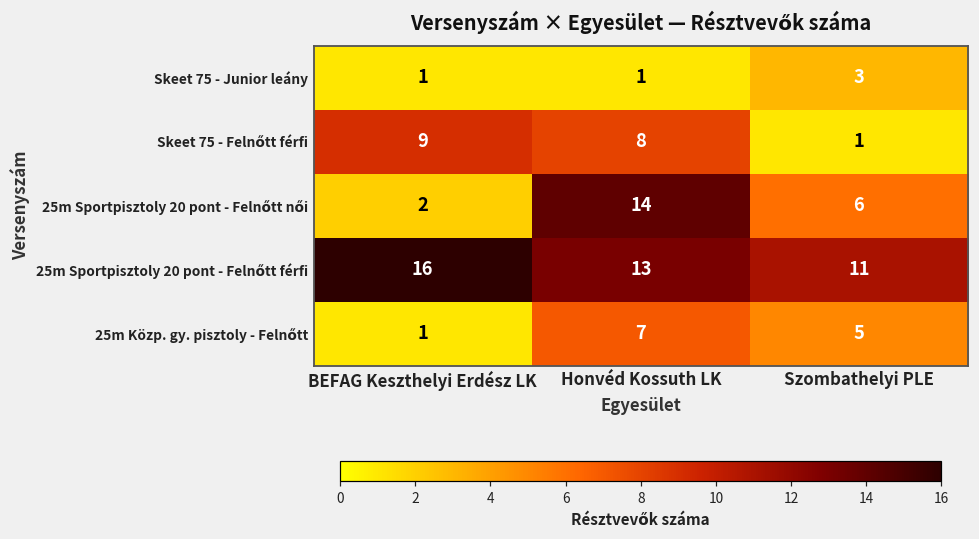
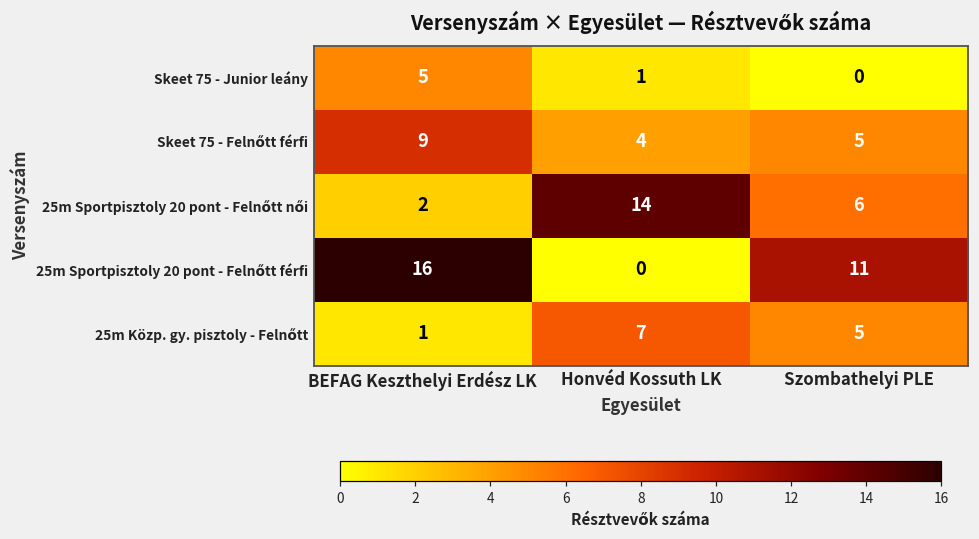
  {
    "Skeet 75 - Junior leány": {
-     "BEFAG Keszthelyi Erdész LK": 1,
+     "BEFAG Keszthelyi Erdész LK": 5,
      "Honvéd Kossuth LK": 1,
-     "Szombathelyi PLE": 3
+     "Szombathelyi PLE": 0
    },
    "Skeet 75 - Felnőtt férfi": {
      "BEFAG Keszthelyi Erdész LK": 9,
-     "Honvéd Kossuth LK": 8,
-     "Szombathelyi PLE": 1
+     "Honvéd Kossuth LK": 4,
+     "Szombathelyi PLE": 5
    },
    "25m Sportpisztoly 20 pont - Felnőtt női": {
      "BEFAG Keszthelyi Erdész LK": 2,
      "Honvéd Kossuth LK": 14,
      "Szombathelyi PLE": 6
    },
    "25m Sportpisztoly 20 pont - Felnőtt férfi": {
      "BEFAG Keszthelyi Erdész LK": 16,
-     "Honvéd Kossuth LK": 13,
+     "Honvéd Kossuth LK": 0,
      "Szombathelyi PLE": 11
    },
    "25m Közp. gy. pisztoly - Felnőtt": {
      "BEFAG Keszthelyi Erdész LK": 1,
      "Honvéd Kossuth LK": 7,
      "Szombathelyi PLE": 5
    }
  }
